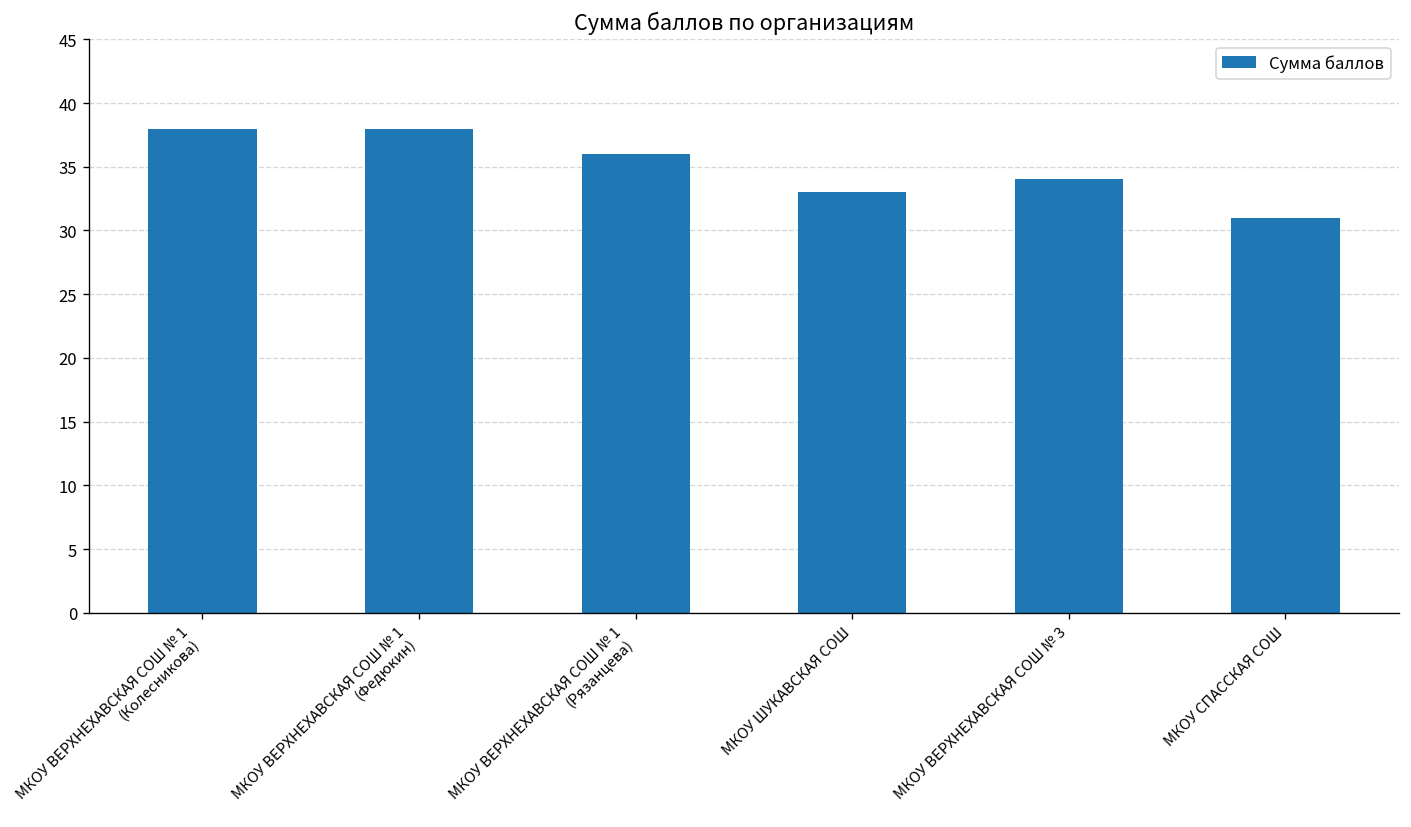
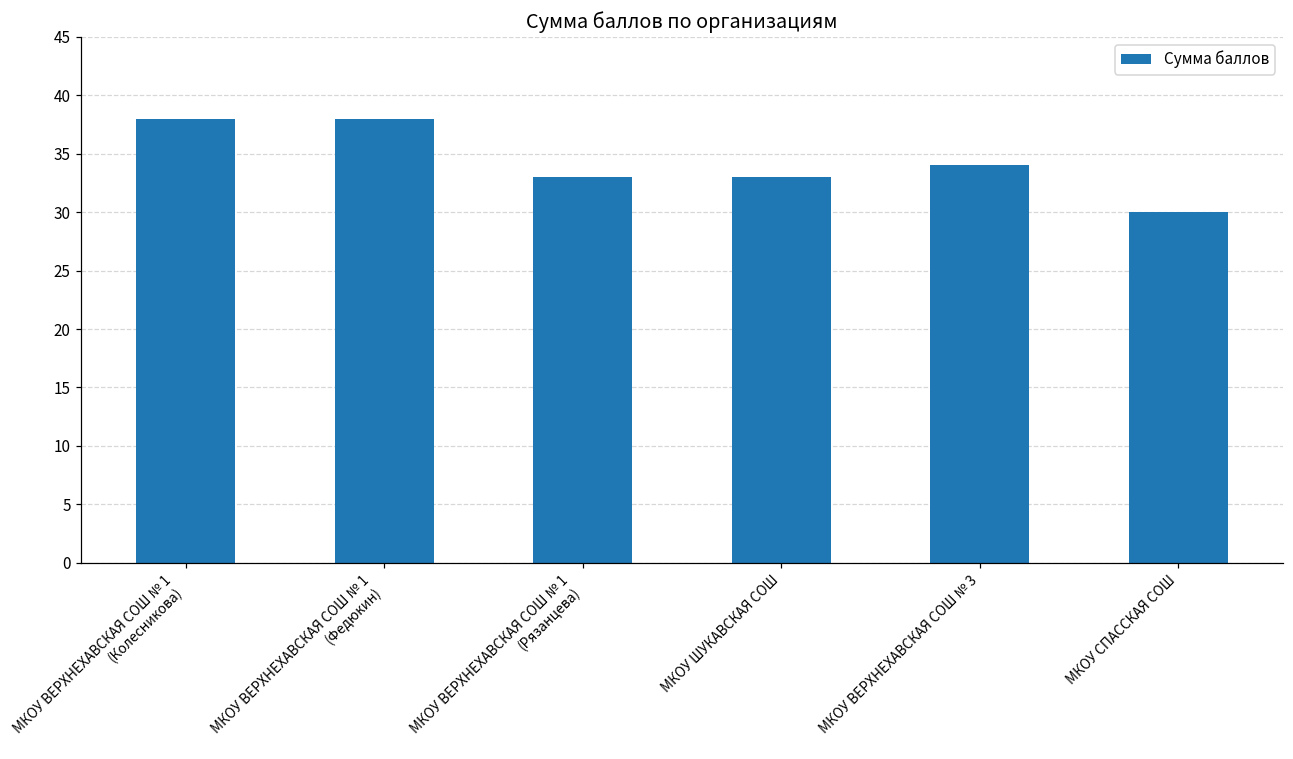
  {
    "МКОУ ВЕРХНЕХАВСКАЯ СОШ № 1 (Колесникова)": 38,
    "МКОУ ВЕРХНЕХАВСКАЯ СОШ № 1 (Федюкин)": 38,
-   "МКОУ ВЕРХНЕХАВСКАЯ СОШ № 1 (Рязанцева)": 36,
+   "МКОУ ВЕРХНЕХАВСКАЯ СОШ № 1 (Рязанцева)": 33,
    "МКОУ ШУКАВСКАЯ СОШ": 33,
    "МКОУ ВЕРХНЕХАВСКАЯ СОШ № 3": 34,
-   "МКОУ СПАССКАЯ СОШ": 31
+   "МКОУ СПАССКАЯ СОШ": 30
  }
